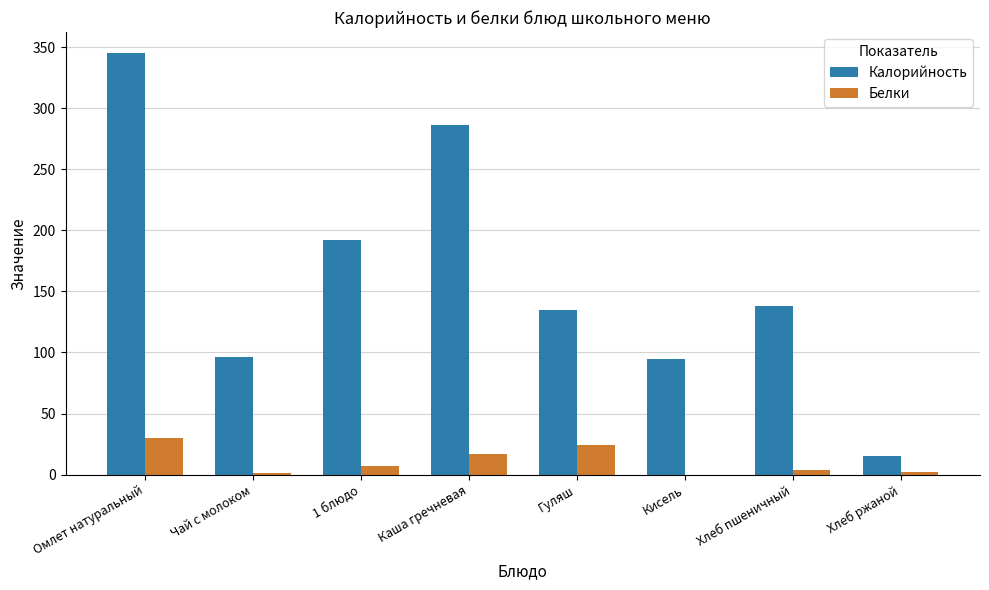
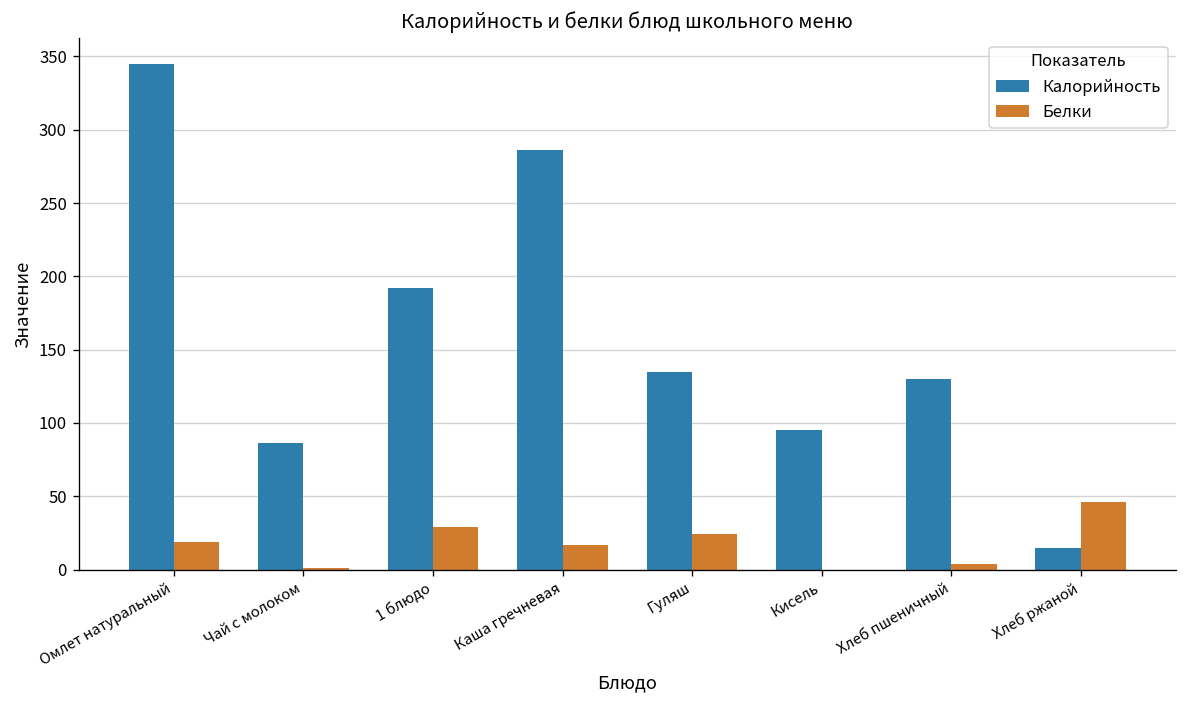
  {
    "Калорийность": {
      "Омлет натуральный": 345,
-     "Чай с молоком": 96,
+     "Чай с молоком": 86,
      "1 блюдо": 192,
      "Каша гречневая": 286,
      "Гуляш": 135,
      "Кисель": 95,
-     "Хлеб пшеничный": 138,
+     "Хлеб пшеничный": 130,
      "Хлеб ржаной": 15
    },
    "Белки": {
-     "Омлет натуральный": 30,
-     "1 блюдо": 7,
+     "Омлет натуральный": 19,
+     "1 блюдо": 29,
      "Каша гречневая": 17,
      "Гуляш": 24,
      "Кисель": 0,
      "Хлеб пшеничный": 4,
-     "Хлеб ржаной": 2
+     "Хлеб ржаной": 46
    }
  }
